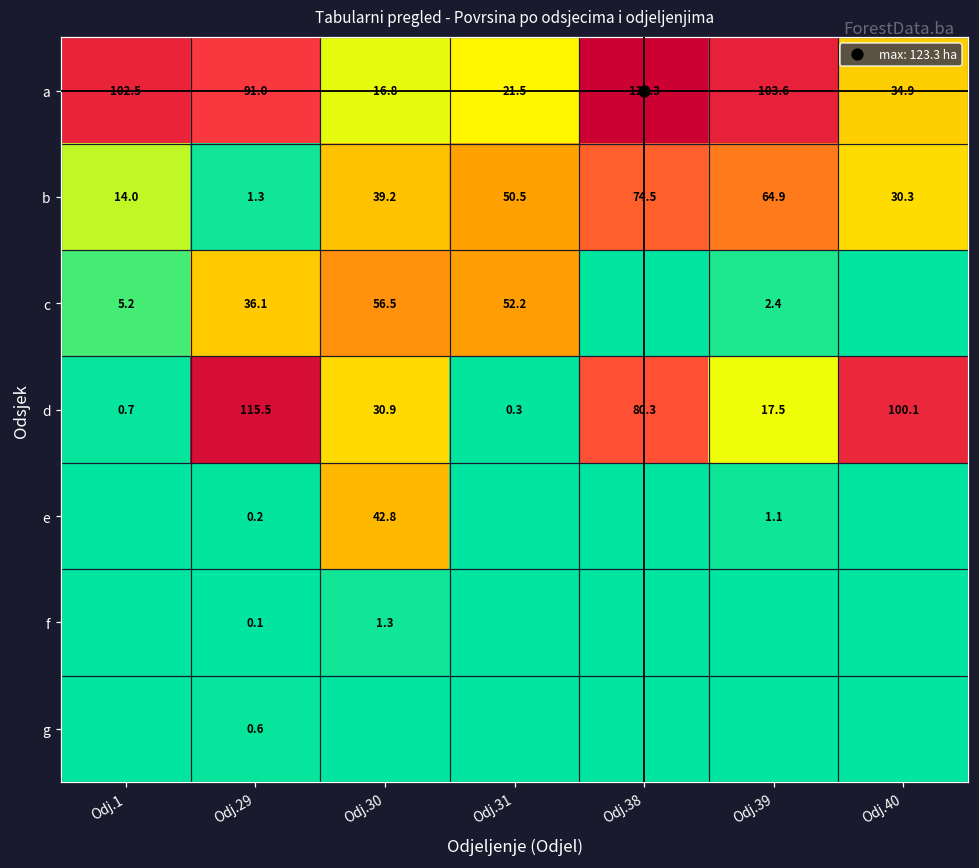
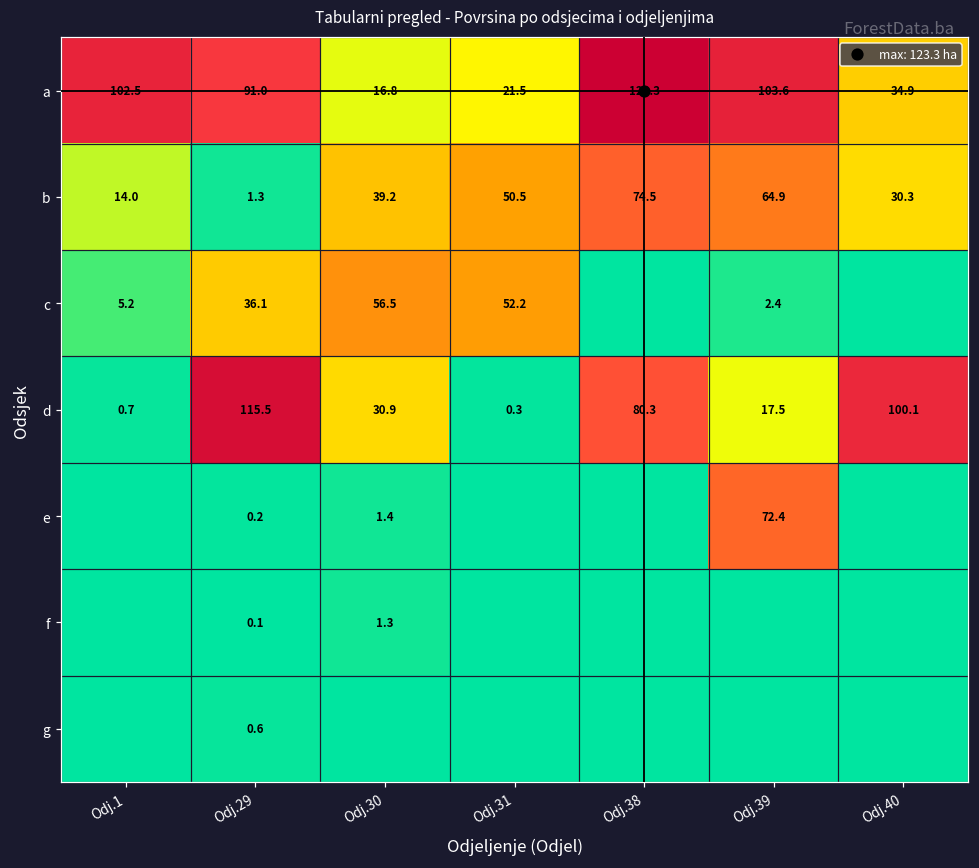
  {
    "a": {
      "Odj.1": 102.5,
      "Odj.29": 91.0,
      "Odj.30": 16.8,
      "Odj.31": 21.5,
      "Odj.39": 103.6,
      "Odj.40": 34.9
    },
    "b": {
      "Odj.1": 14.0,
      "Odj.29": 1.3,
      "Odj.30": 39.2,
      "Odj.31": 50.5,
      "Odj.38": 74.5,
      "Odj.39": 64.9,
      "Odj.40": 30.3
    },
    "c": {
      "Odj.1": 5.2,
      "Odj.29": 36.1,
      "Odj.30": 56.5,
      "Odj.31": 52.2,
      "Odj.39": 2.4
    },
    "d": {
      "Odj.1": 0.7,
      "Odj.29": 115.5,
      "Odj.30": 30.9,
      "Odj.31": 0.3,
      "Odj.38": 80.3,
      "Odj.39": 17.5,
      "Odj.40": 100.1
    },
    "e": {
      "Odj.29": 0.2,
-     "Odj.30": 42.8,
-     "Odj.39": 1.1
+     "Odj.30": 1.4,
+     "Odj.39": 72.4
    },
    "f": {
      "Odj.29": 0.1,
      "Odj.30": 1.3
    },
    "g": {
      "Odj.29": 0.6
    }
  }
